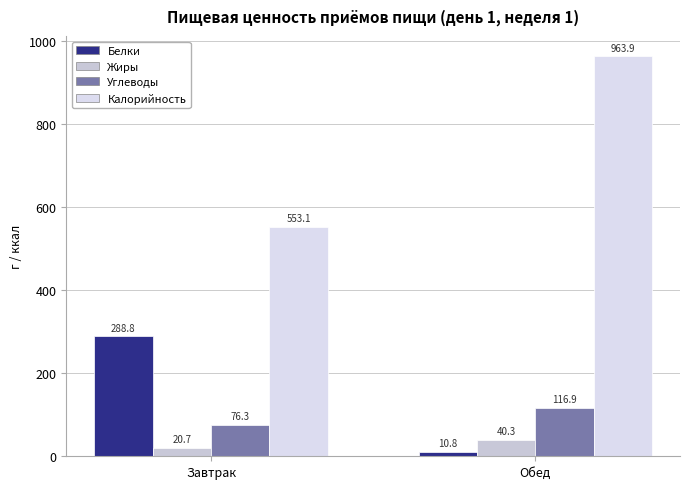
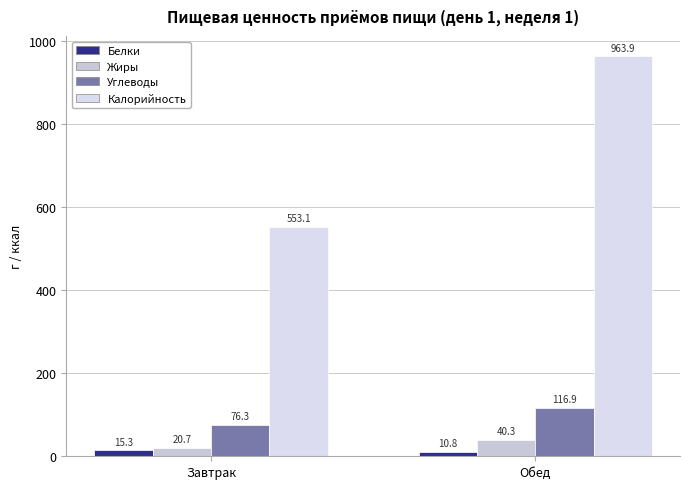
  {
    "Белки": {
-     "Завтрак": 288.8,
+     "Завтрак": 15.3,
      "Обед": 10.8
    },
    "Углеводы": {
      "Завтрак": 76.3,
      "Обед": 116.9
    }
  }
